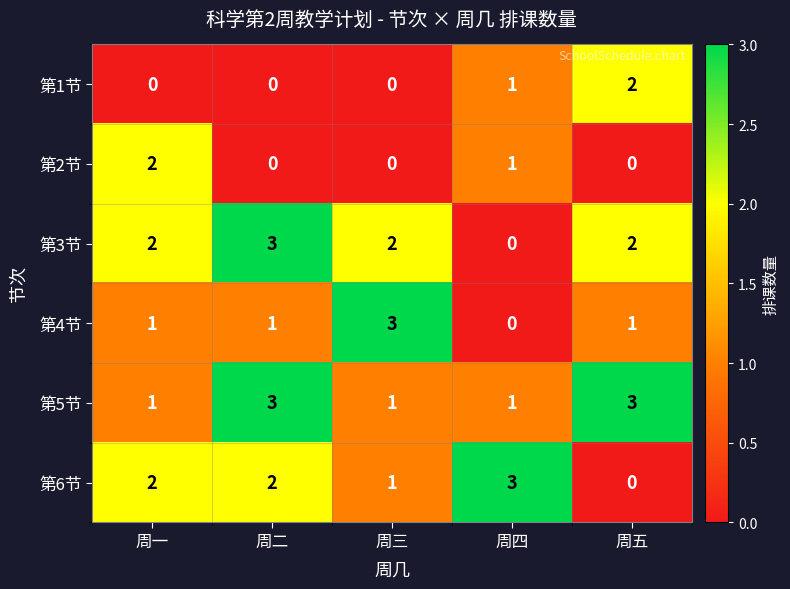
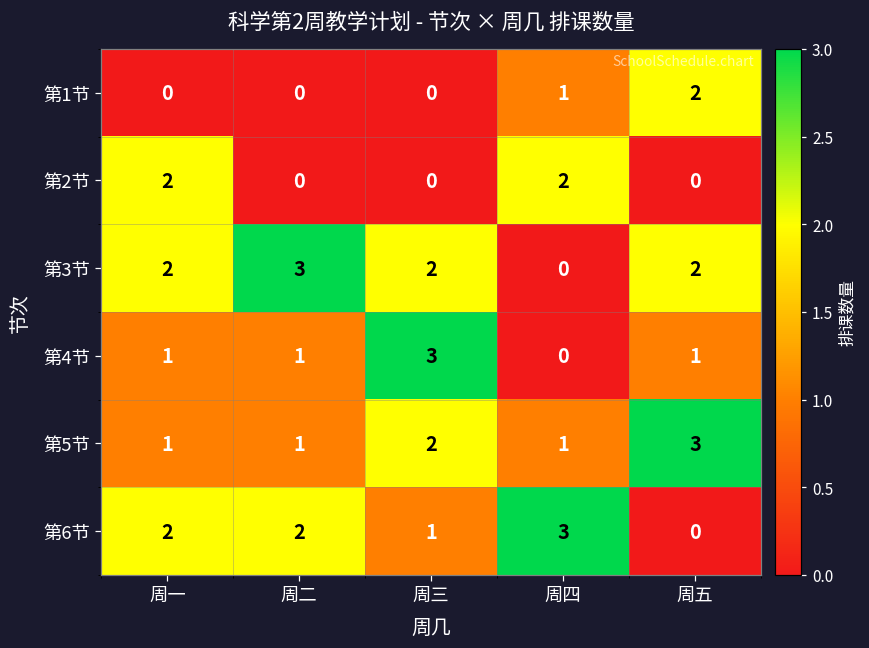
  {
    "第1节": {
      "周一": 0,
      "周二": 0,
      "周三": 0,
      "周四": 1
    },
    "第2节": {
      "周一": 2,
      "周二": 0,
      "周三": 0,
-     "周四": 1,
+     "周四": 2,
      "周五": 0
    },
    "第3节": {
      "周一": 2,
      "周二": 3,
      "周三": 2,
      "周四": 0,
      "周五": 2
    },
    "第4节": {
      "周一": 1,
      "周二": 1,
      "周三": 3,
      "周四": 0,
      "周五": 1
    },
    "第5节": {
      "周一": 1,
-     "周二": 3,
-     "周三": 1,
+     "周二": 1,
+     "周三": 2,
      "周四": 1,
      "周五": 3
    },
    "第6节": {
      "周一": 2,
      "周二": 2,
      "周三": 1,
      "周四": 3,
      "周五": 0
    }
  }
